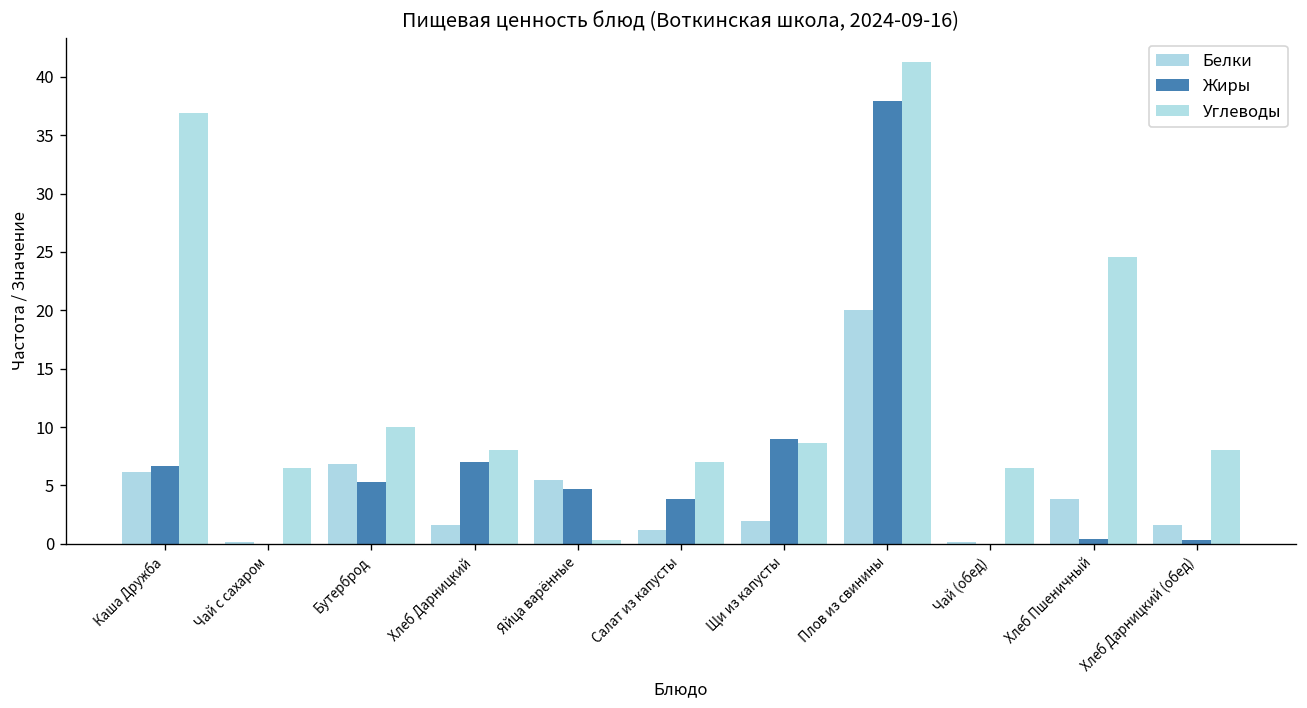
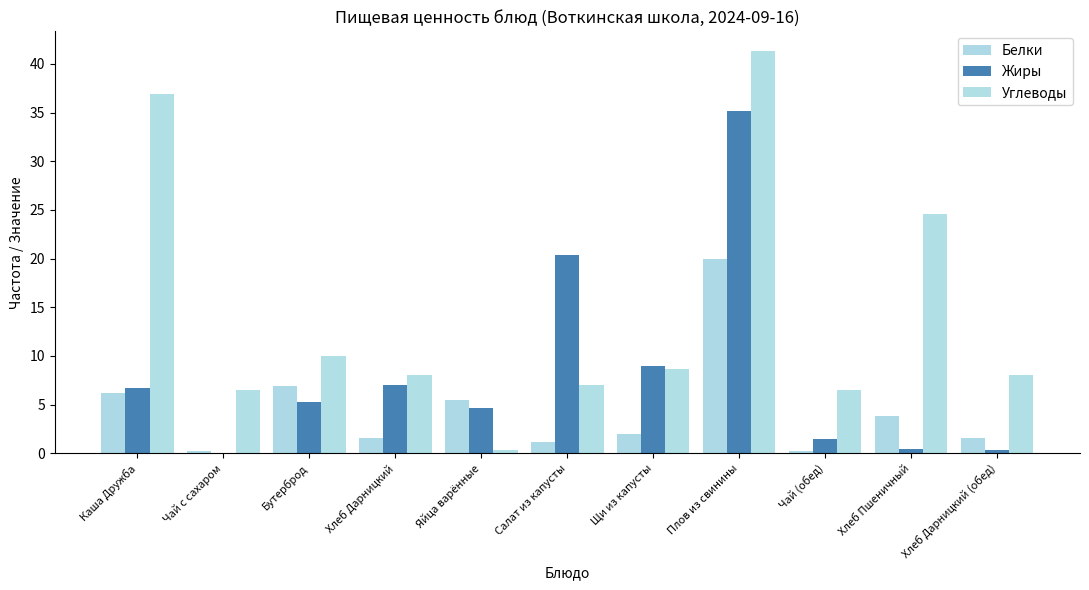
  {
    "Жиры": {
      "Каша Дружба": 7,
      "Чай с сахаром": 0,
      "Бутерброд": 5,
      "Хлеб Дарницкий": 7,
      "Яйца варённые": 5,
-     "Салат из капусты": 4,
+     "Салат из капусты": 20,
      "Щи из капусты": 9,
-     "Плов из свинины": 38,
-     "Чай (обед)": 0,
+     "Плов из свинины": 35,
+     "Чай (обед)": 1,
      "Хлеб Пшеничный": 0,
      "Хлеб Дарницкий (обед)": 0
    }
  }
